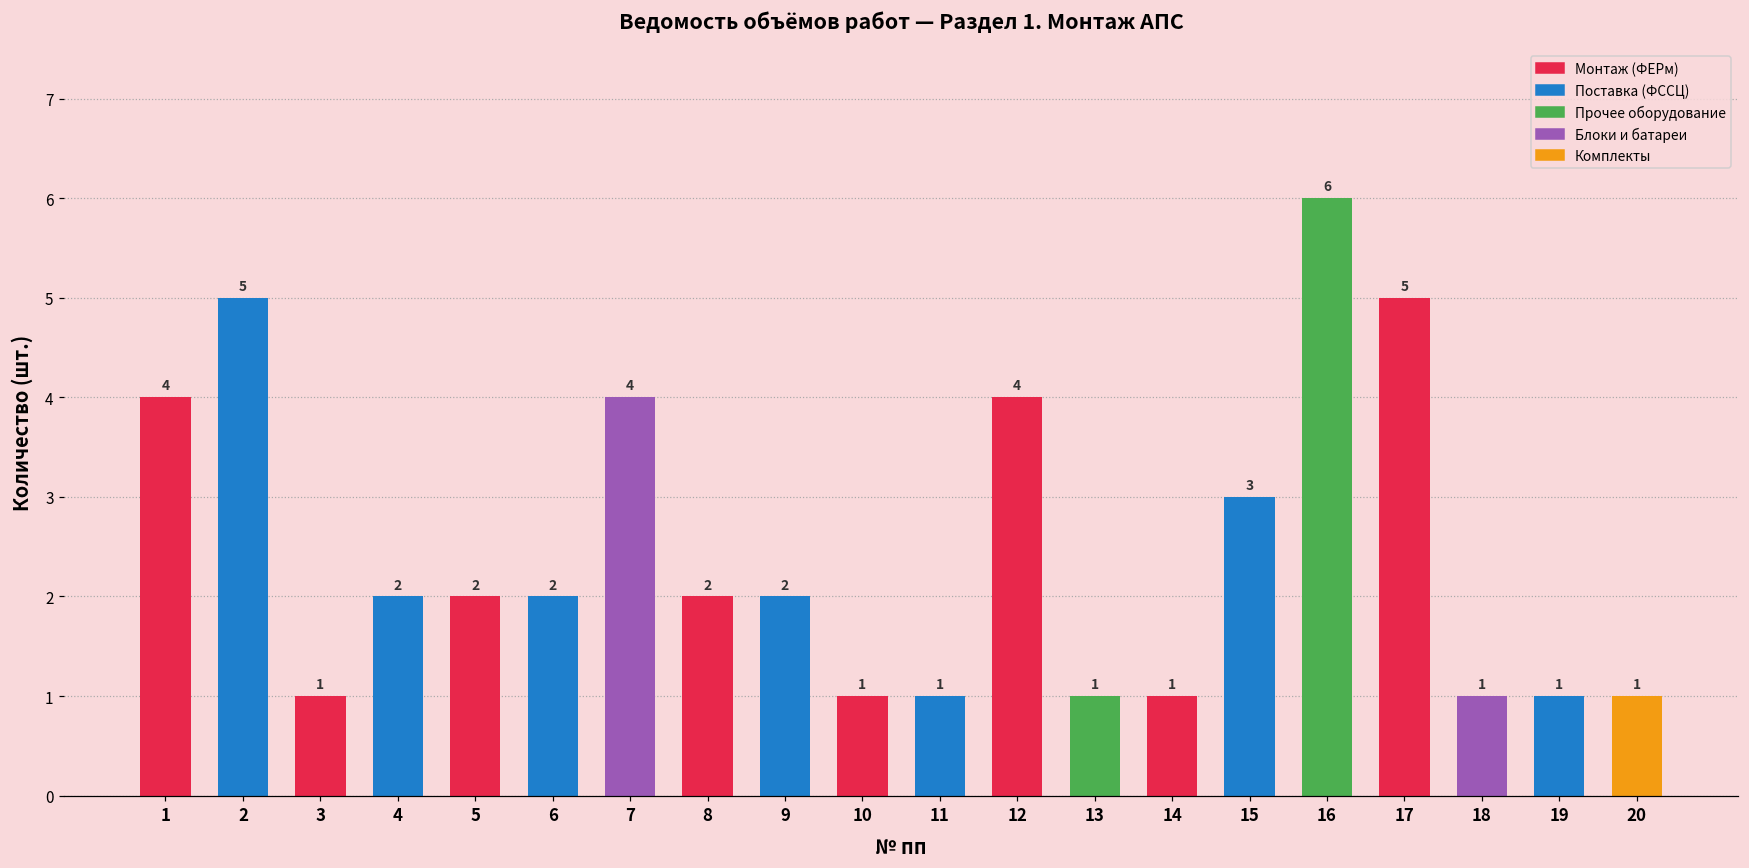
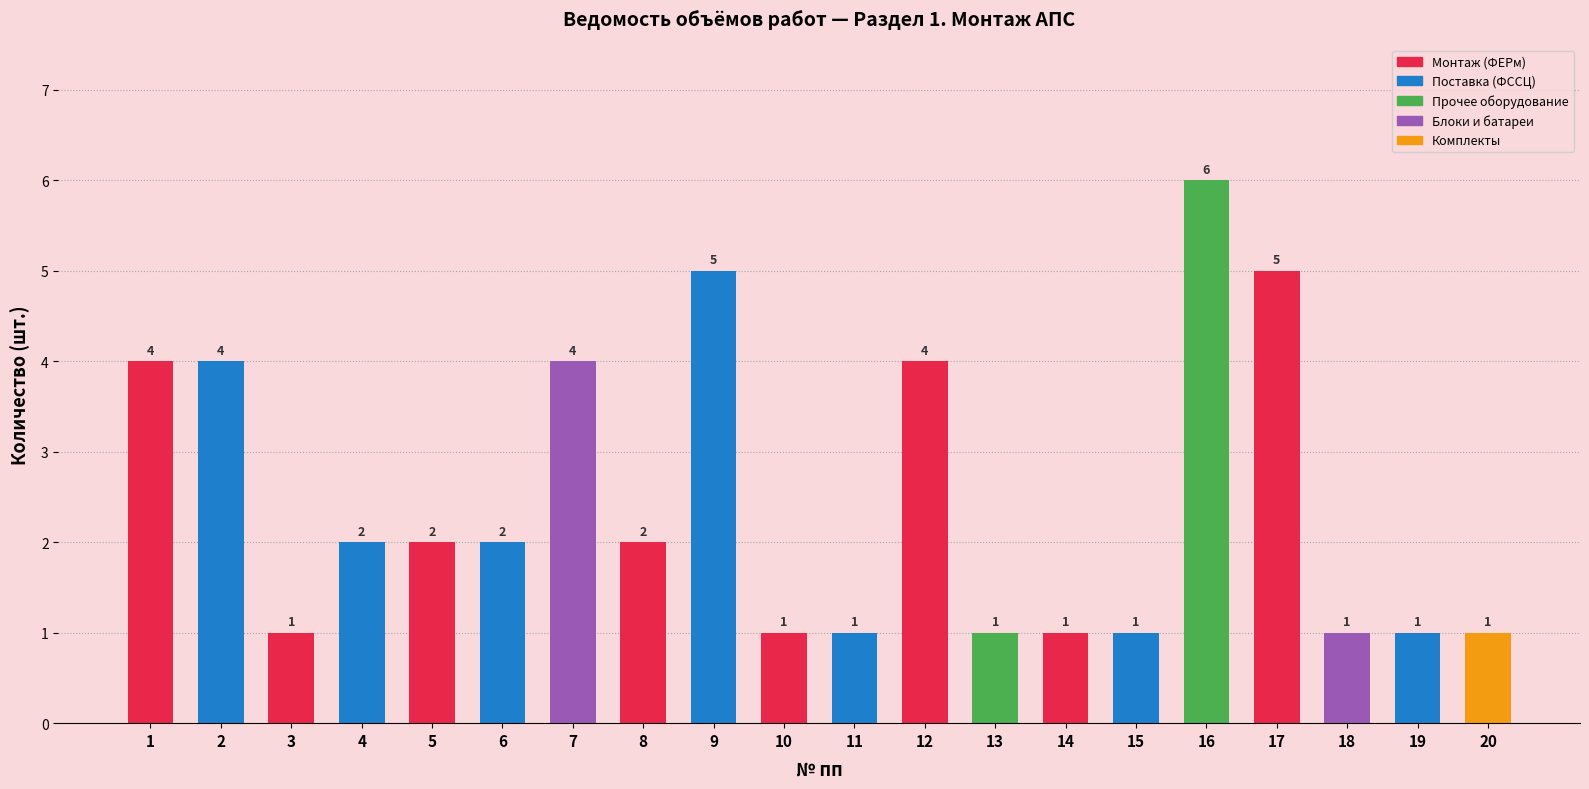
  {
    "1": 4,
-   "2": 5,
+   "2": 4,
    "3": 1,
    "4": 2,
    "5": 2,
    "6": 2,
    "7": 4,
    "8": 2,
-   "9": 2,
+   "9": 5,
    "10": 1,
    "11": 1,
    "12": 4,
    "13": 1,
    "14": 1,
-   "15": 3,
+   "15": 1,
    "16": 6,
    "17": 5,
    "18": 1,
    "19": 1,
    "20": 1
  }
